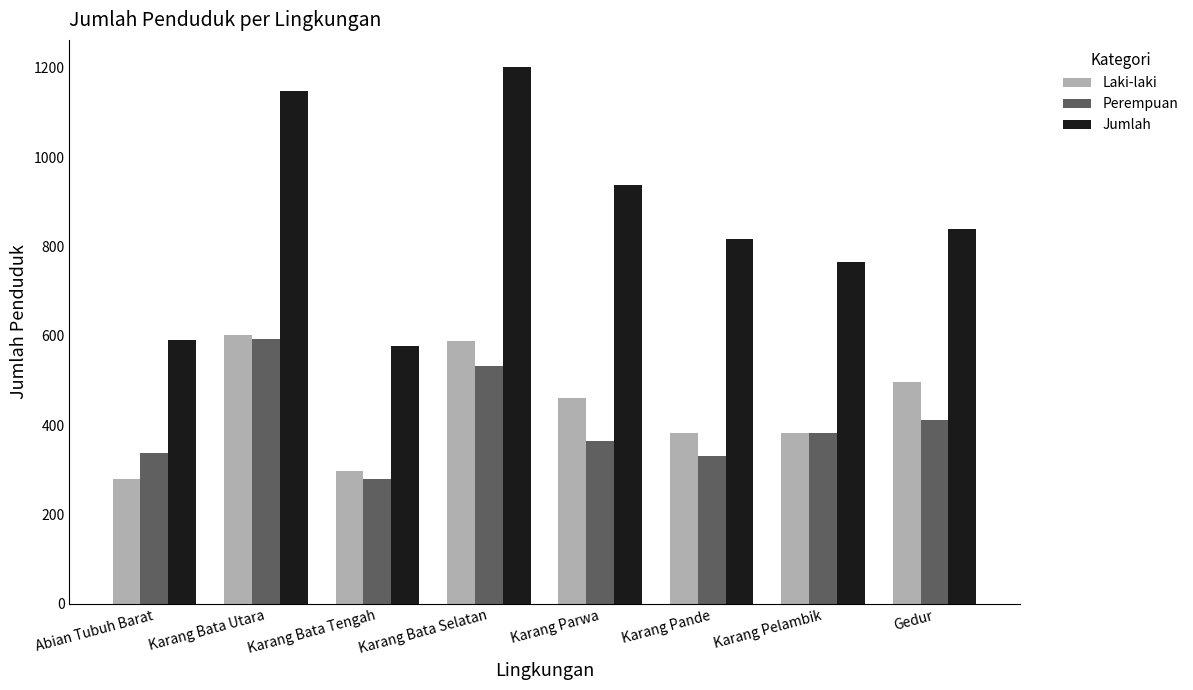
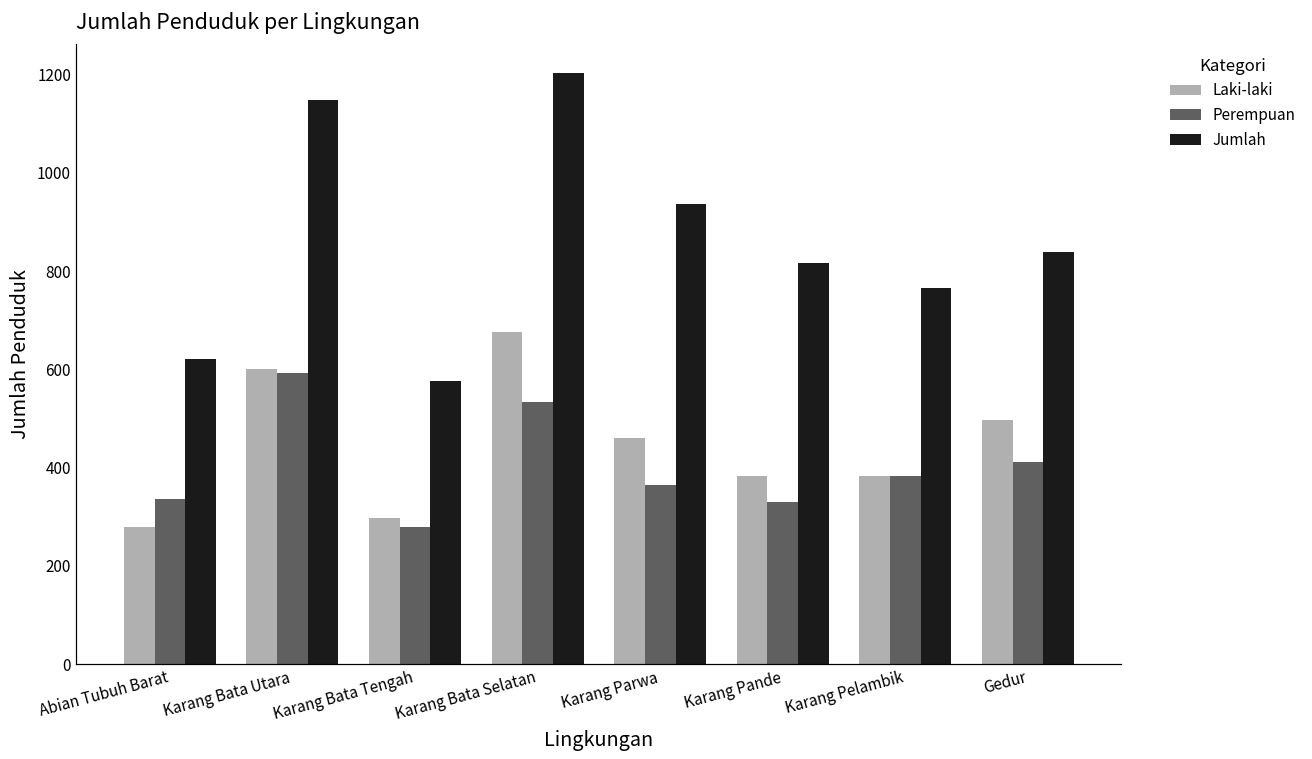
  {
    "Laki-laki": {
      "Abian Tubuh Barat": 280,
      "Karang Bata Utara": 600,
      "Karang Bata Tengah": 300,
-     "Karang Bata Selatan": 590,
+     "Karang Bata Selatan": 680,
      "Karang Parwa": 460,
      "Karang Pande": 380,
      "Karang Pelambik": 380,
      "Gedur": 500
    },
    "Perempuan": {
      "Abian Tubuh Barat": 340,
      "Karang Bata Utara": 590,
      "Karang Bata Tengah": 280,
      "Karang Bata Selatan": 530,
      "Karang Parwa": 370,
      "Karang Pande": 330,
      "Karang Pelambik": 380,
      "Gedur": 410
    },
    "Jumlah": {
-     "Abian Tubuh Barat": 590,
+     "Abian Tubuh Barat": 620,
      "Karang Bata Utara": 1150,
      "Karang Bata Tengah": 580,
      "Karang Bata Selatan": 1200,
      "Karang Parwa": 940,
      "Karang Pande": 820,
      "Karang Pelambik": 770,
      "Gedur": 840
    }
  }
